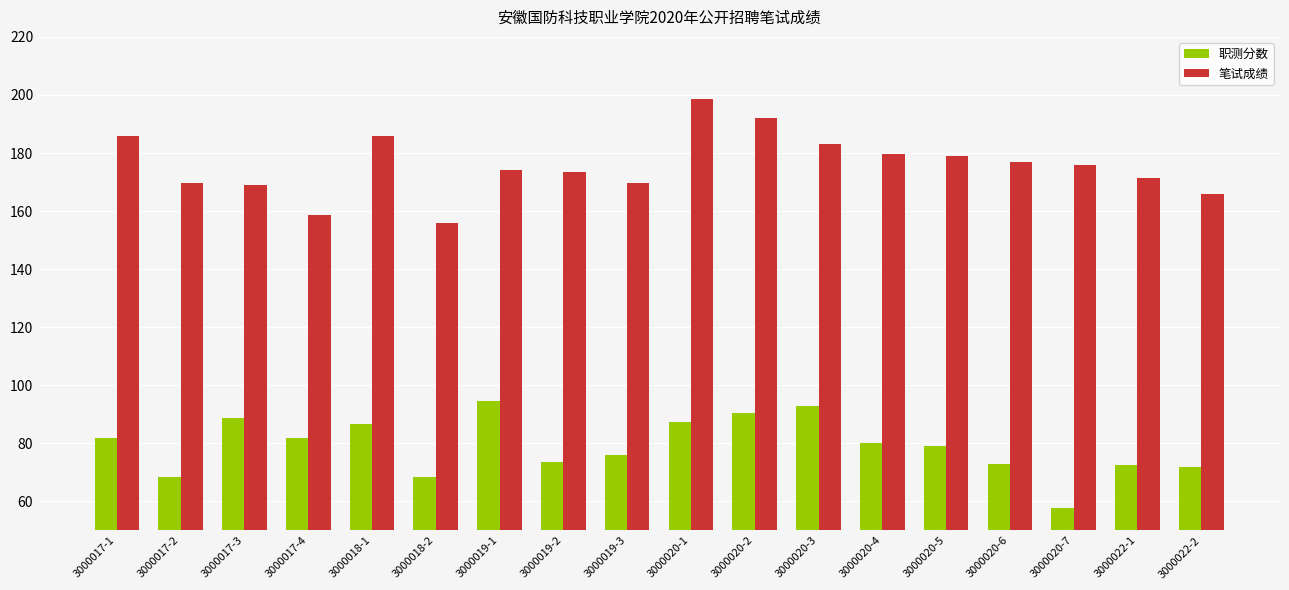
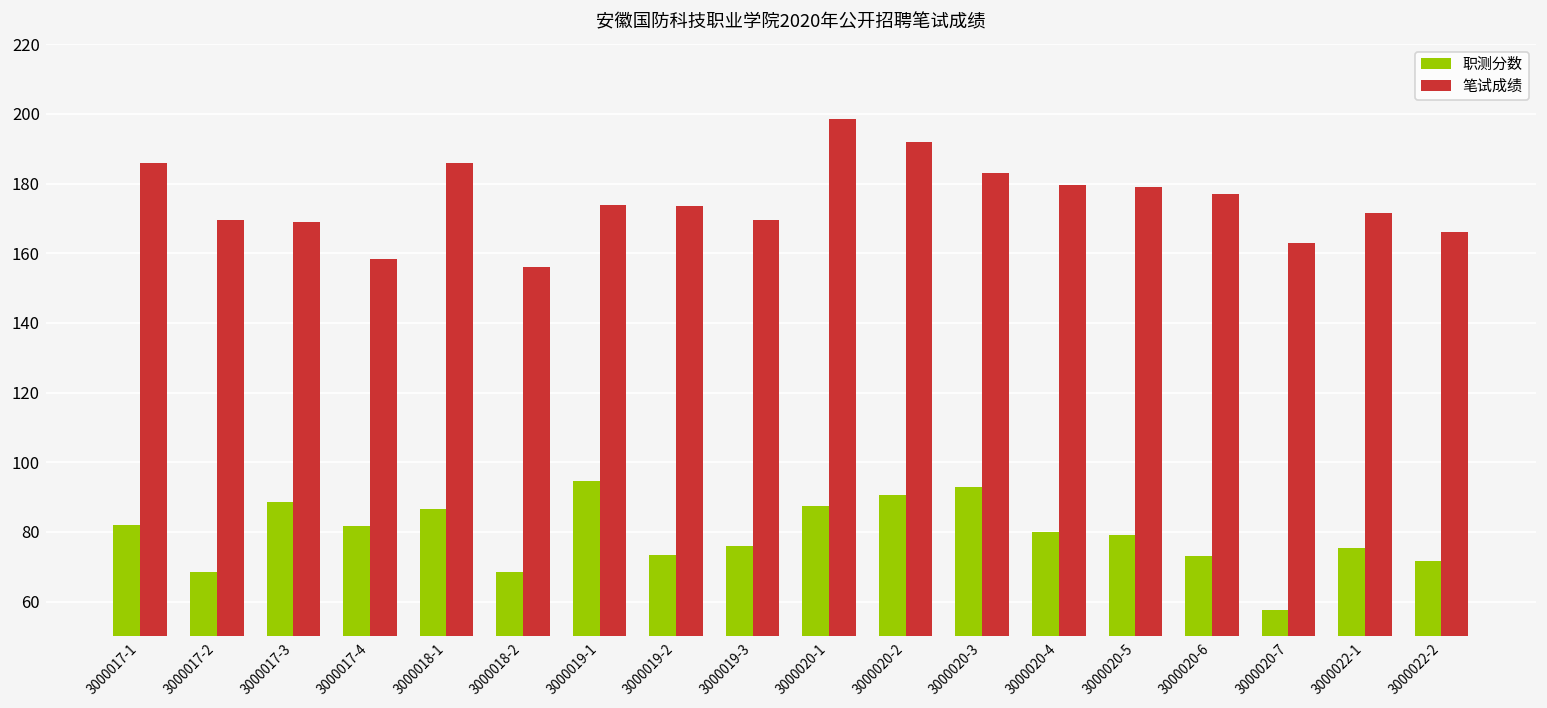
  {
    "职测分数": {
      "3000017-1": 82,
      "3000017-2": 69,
      "3000017-3": 89,
      "3000017-4": 82,
      "3000018-1": 87,
      "3000018-2": 69,
      "3000019-1": 95,
      "3000019-2": 74,
      "3000019-3": 76,
      "3000020-1": 88,
      "3000020-2": 91,
      "3000020-3": 93,
      "3000020-4": 80,
      "3000020-5": 79,
      "3000020-6": 73,
      "3000020-7": 58,
-     "3000022-1": 72,
+     "3000022-1": 76,
      "3000022-2": 72
    },
    "笔试成绩": {
      "3000017-1": 186,
      "3000017-2": 170,
      "3000017-3": 169,
      "3000017-4": 159,
      "3000018-1": 186,
      "3000018-2": 156,
      "3000019-1": 174,
      "3000019-2": 174,
      "3000019-3": 170,
      "3000020-1": 199,
      "3000020-2": 192,
      "3000020-3": 183,
      "3000020-4": 180,
      "3000020-5": 179,
      "3000020-6": 177,
-     "3000020-7": 176,
+     "3000020-7": 163,
      "3000022-1": 172,
      "3000022-2": 166
    }
  }
